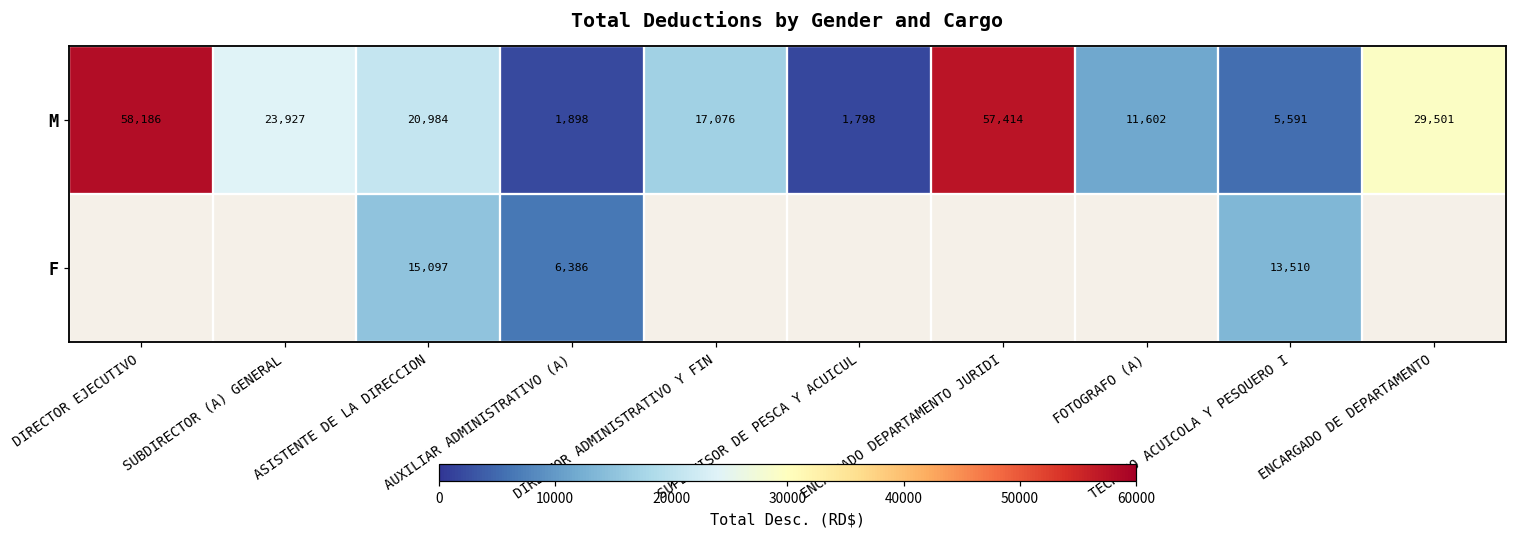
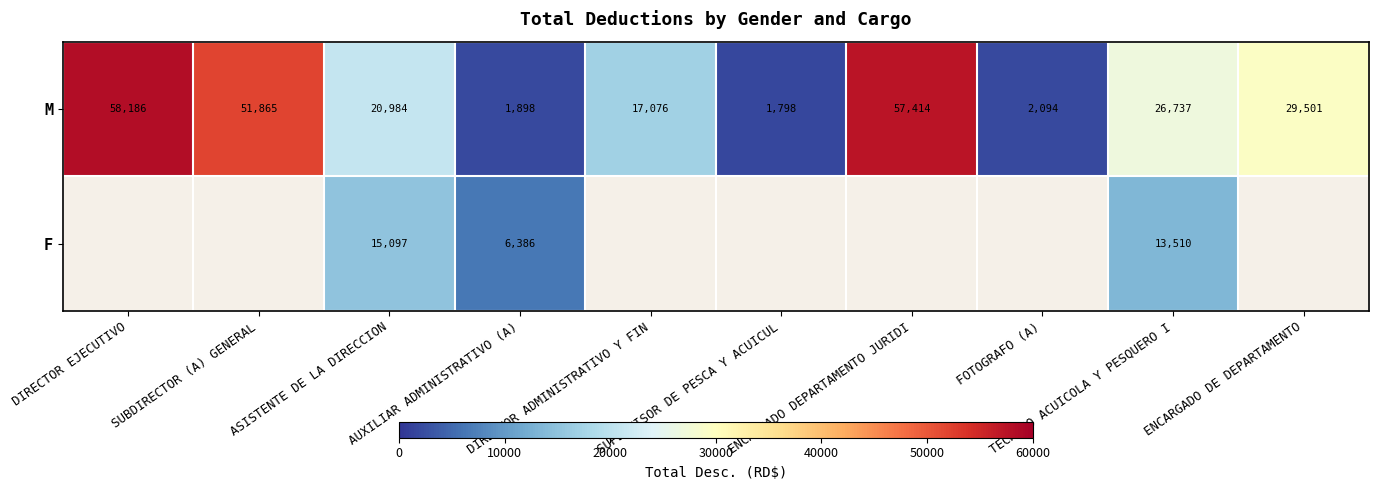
  {
    "M": {
      "DIRECTOR EJECUTIVO": "58,186",
-     "SUBDIRECTOR (A) GENERAL": "23,927",
+     "SUBDIRECTOR (A) GENERAL": "51,865",
      "ASISTENTE DE LA DIRECCION": "20,984",
      "AUXILIAR ADMINISTRATIVO (A)": "1,898",
      "DIRECTOR ADMINISTRATIVO Y FIN": "17,076",
      "SUPERVISOR DE PESCA Y ACUICUL": "1,798",
      "ENCARGADO DEPARTAMENTO JURIDI": "57,414",
-     "FOTOGRAFO (A)": "11,602",
-     "TECNICO ACUICOLA Y PESQUERO I": "5,591",
+     "FOTOGRAFO (A)": "2,094",
+     "TECNICO ACUICOLA Y PESQUERO I": "26,737",
      "ENCARGADO DE DEPARTAMENTO": "29,501"
    },
    "F": {
      "ASISTENTE DE LA DIRECCION": "15,097",
      "AUXILIAR ADMINISTRATIVO (A)": "6,386",
      "TECNICO ACUICOLA Y PESQUERO I": "13,510"
    }
  }
